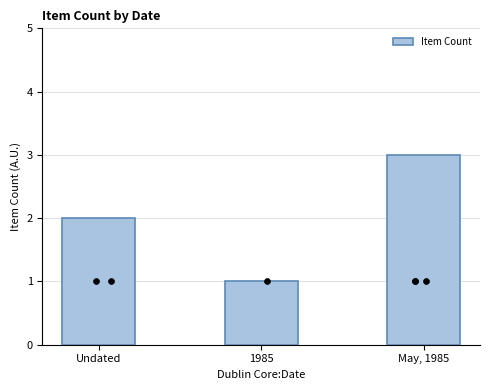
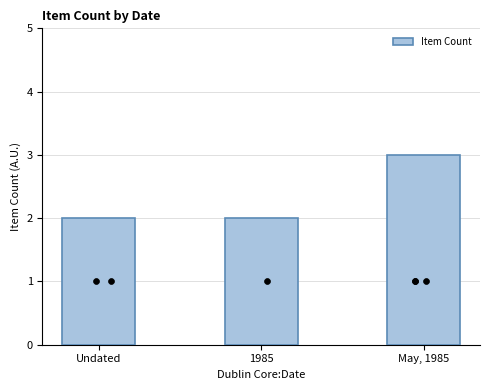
  {
    "Item Count": {
      "Undated": 2,
-     "1985": 1,
+     "1985": 2,
      "May, 1985": 3
    }
  }
